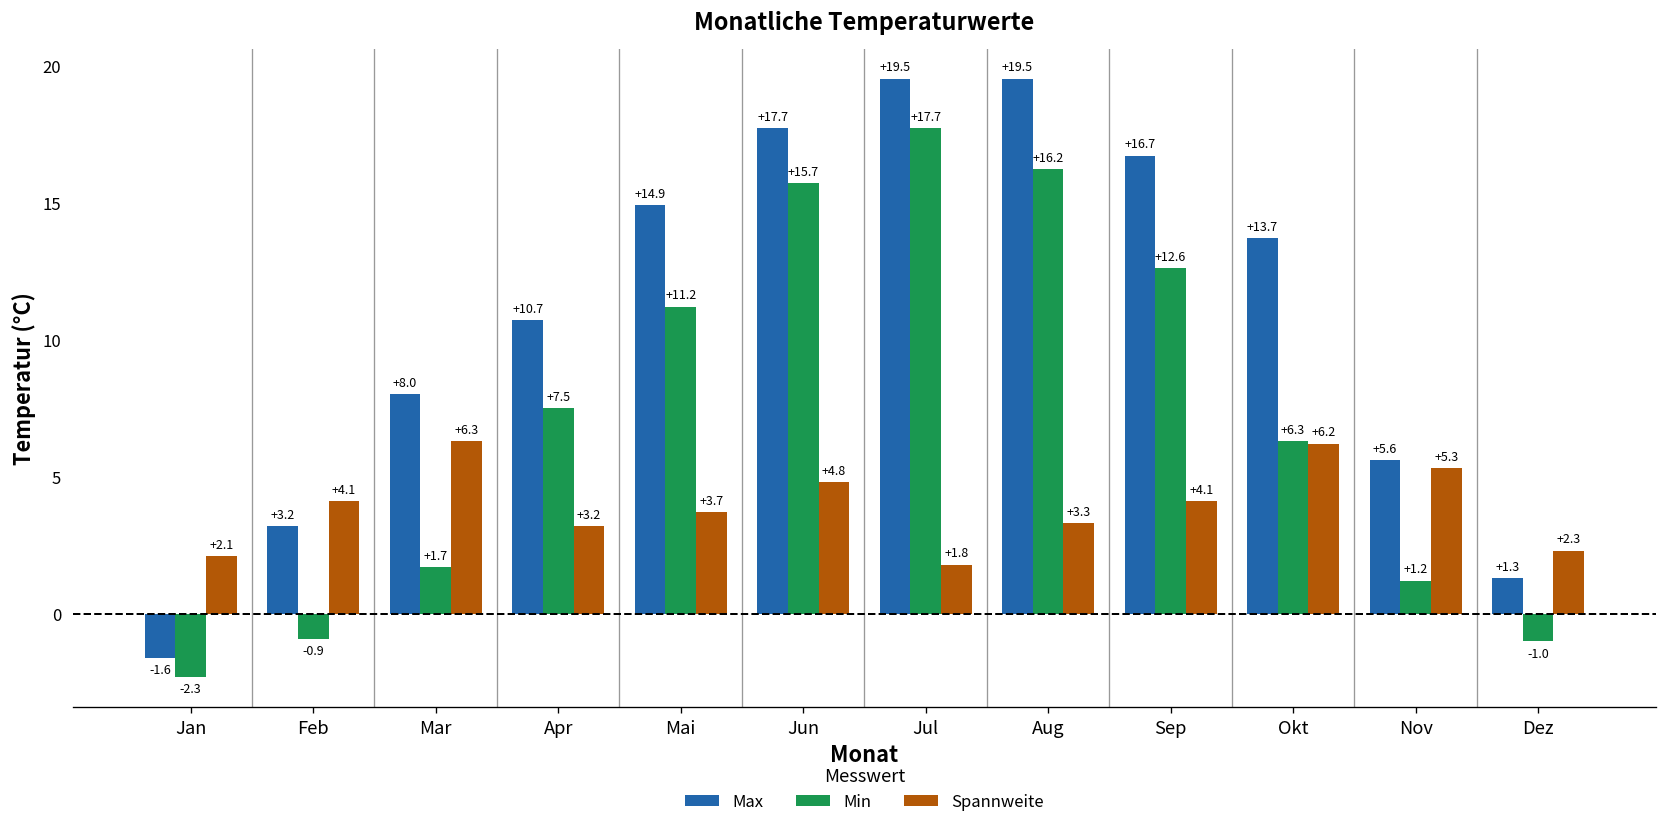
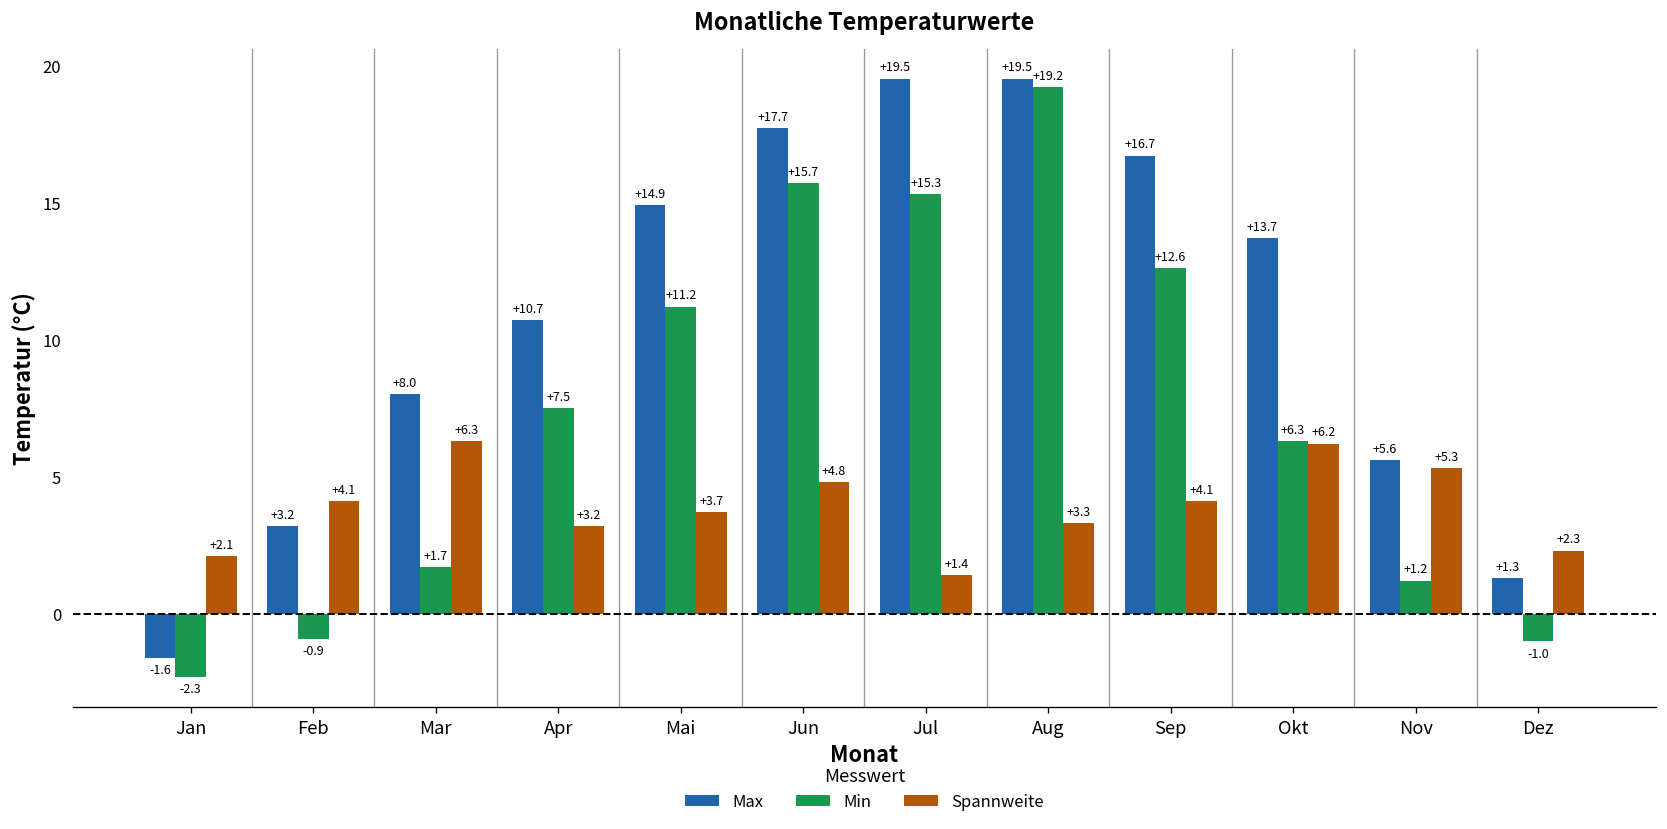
  {
    "Max": {
      "Jan": "-1.6",
      "Feb": "+3.2",
      "Mar": "+8.0",
      "Apr": "+10.7",
      "Mai": "+14.9",
      "Jun": "+17.7",
      "Jul": "+19.5",
      "Aug": "+19.5",
      "Sep": "+16.7",
      "Okt": "+13.7",
      "Nov": "+5.6",
      "Dez": "+1.3"
    },
    "Min": {
      "Jan": "-2.3",
      "Feb": "-0.9",
      "Mar": "+1.7",
      "Apr": "+7.5",
      "Mai": "+11.2",
      "Jun": "+15.7",
-     "Jul": "+17.7",
-     "Aug": "+16.2",
+     "Jul": "+15.3",
+     "Aug": "+19.2",
      "Sep": "+12.6",
      "Okt": "+6.3",
      "Nov": "+1.2",
      "Dez": "-1.0"
    },
    "Spannweite": {
      "Jan": "+2.1",
      "Feb": "+4.1",
      "Mar": "+6.3",
      "Apr": "+3.2",
      "Mai": "+3.7",
      "Jun": "+4.8",
-     "Jul": "+1.8",
+     "Jul": "+1.4",
      "Aug": "+3.3",
      "Sep": "+4.1",
      "Okt": "+6.2",
      "Nov": "+5.3",
      "Dez": "+2.3"
    }
  }
